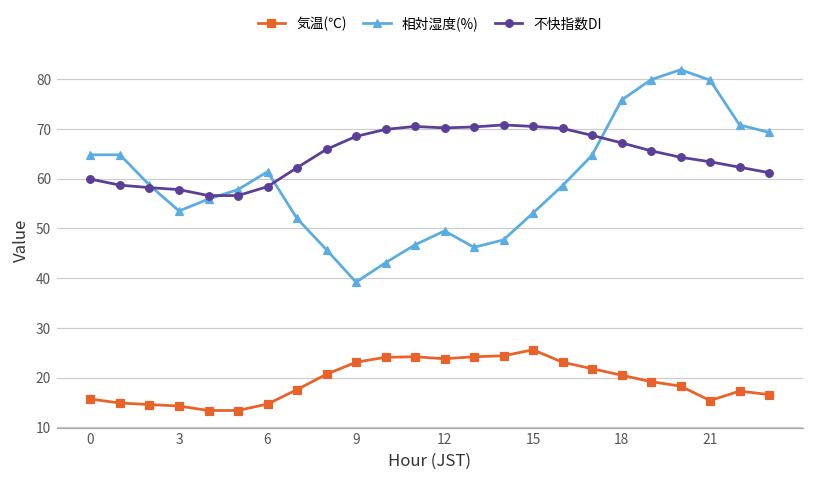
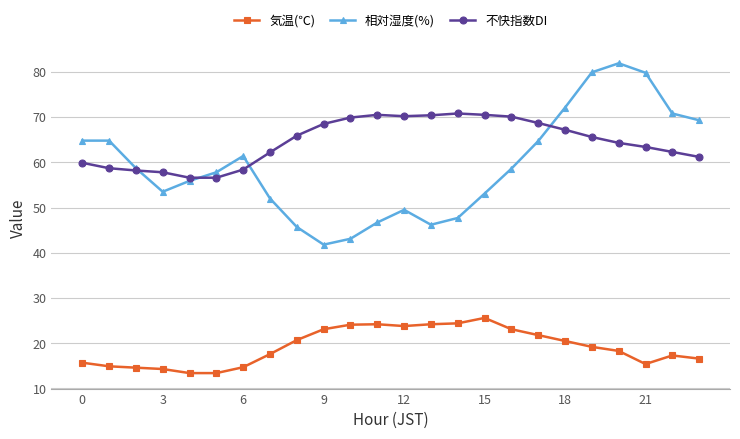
  {
    "気温(℃)": {
      "0": 16,
      "3": 14,
      "6": 15,
      "9": 23,
      "12": 24,
      "15": 26,
      "18": 21,
      "21": 15
    },
    "相対湿度(%)": {
      "0": 65,
      "3": 54,
      "6": 61,
-     "9": 39,
+     "9": 42,
      "12": 50,
      "15": 53,
-     "18": 76,
+     "18": 72,
      "21": 80
    },
    "不快指数DI": {
      "0": 60,
      "3": 58,
      "6": 58,
      "9": 69,
      "12": 70,
      "15": 71,
      "18": 67,
      "21": 63
    }
  }
